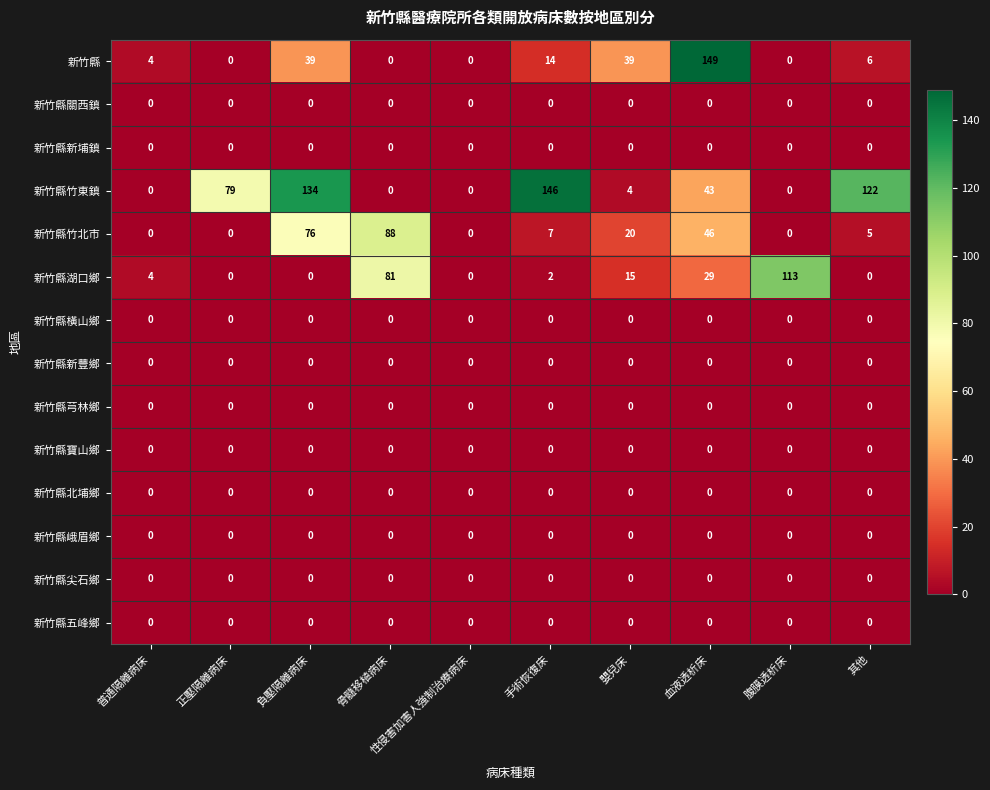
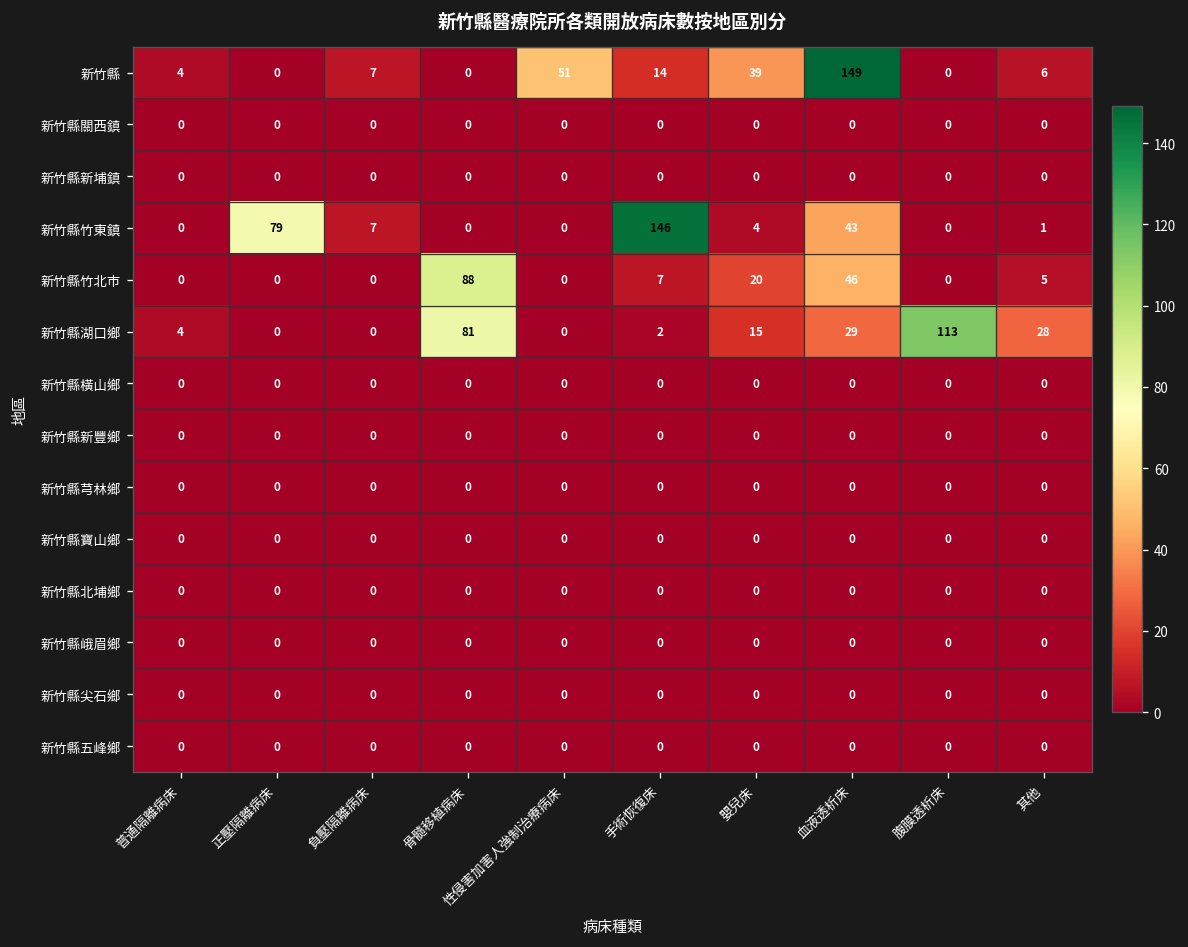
  {
    "新竹縣": {
      "普通隔離病床": 4,
      "正壓隔離病床": 0,
-     "負壓隔離病床": 39,
+     "負壓隔離病床": 7,
      "骨髓移植病床": 0,
-     "性侵害加害人強制治療病床": 0,
+     "性侵害加害人強制治療病床": 51,
      "手術恢復床": 14,
      "嬰兒床": 39,
      "血液透析床": 149,
      "腹膜透析床": 0,
      "其他": 6
    },
    "新竹縣關西鎮": {
      "普通隔離病床": 0,
      "正壓隔離病床": 0,
      "負壓隔離病床": 0,
      "骨髓移植病床": 0,
      "性侵害加害人強制治療病床": 0,
      "手術恢復床": 0,
      "嬰兒床": 0,
      "血液透析床": 0,
      "腹膜透析床": 0,
      "其他": 0
    },
    "新竹縣新埔鎮": {
      "普通隔離病床": 0,
      "正壓隔離病床": 0,
      "負壓隔離病床": 0,
      "骨髓移植病床": 0,
      "性侵害加害人強制治療病床": 0,
      "手術恢復床": 0,
      "嬰兒床": 0,
      "血液透析床": 0,
      "腹膜透析床": 0,
      "其他": 0
    },
    "新竹縣竹東鎮": {
      "普通隔離病床": 0,
      "正壓隔離病床": 79,
-     "負壓隔離病床": 134,
+     "負壓隔離病床": 7,
      "骨髓移植病床": 0,
      "性侵害加害人強制治療病床": 0,
      "手術恢復床": 146,
      "嬰兒床": 4,
      "血液透析床": 43,
      "腹膜透析床": 0,
-     "其他": 122
+     "其他": 1
    },
    "新竹縣竹北市": {
      "普通隔離病床": 0,
      "正壓隔離病床": 0,
-     "負壓隔離病床": 76,
+     "負壓隔離病床": 0,
      "骨髓移植病床": 88,
      "性侵害加害人強制治療病床": 0,
      "手術恢復床": 7,
      "嬰兒床": 20,
      "血液透析床": 46,
      "腹膜透析床": 0,
      "其他": 5
    },
    "新竹縣湖口鄉": {
      "普通隔離病床": 4,
      "正壓隔離病床": 0,
      "負壓隔離病床": 0,
      "骨髓移植病床": 81,
      "性侵害加害人強制治療病床": 0,
      "手術恢復床": 2,
      "嬰兒床": 15,
      "血液透析床": 29,
      "腹膜透析床": 113,
-     "其他": 0
+     "其他": 28
    },
    "新竹縣橫山鄉": {
      "普通隔離病床": 0,
      "正壓隔離病床": 0,
      "負壓隔離病床": 0,
      "骨髓移植病床": 0,
      "性侵害加害人強制治療病床": 0,
      "手術恢復床": 0,
      "嬰兒床": 0,
      "血液透析床": 0,
      "腹膜透析床": 0,
      "其他": 0
    },
    "新竹縣新豐鄉": {
      "普通隔離病床": 0,
      "正壓隔離病床": 0,
      "負壓隔離病床": 0,
      "骨髓移植病床": 0,
      "性侵害加害人強制治療病床": 0,
      "手術恢復床": 0,
      "嬰兒床": 0,
      "血液透析床": 0,
      "腹膜透析床": 0,
      "其他": 0
    },
    "新竹縣芎林鄉": {
      "普通隔離病床": 0,
      "正壓隔離病床": 0,
      "負壓隔離病床": 0,
      "骨髓移植病床": 0,
      "性侵害加害人強制治療病床": 0,
      "手術恢復床": 0,
      "嬰兒床": 0,
      "血液透析床": 0,
      "腹膜透析床": 0,
      "其他": 0
    },
    "新竹縣寶山鄉": {
      "普通隔離病床": 0,
      "正壓隔離病床": 0,
      "負壓隔離病床": 0,
      "骨髓移植病床": 0,
      "性侵害加害人強制治療病床": 0,
      "手術恢復床": 0,
      "嬰兒床": 0,
      "血液透析床": 0,
      "腹膜透析床": 0,
      "其他": 0
    },
    "新竹縣北埔鄉": {
      "普通隔離病床": 0,
      "正壓隔離病床": 0,
      "負壓隔離病床": 0,
      "骨髓移植病床": 0,
      "性侵害加害人強制治療病床": 0,
      "手術恢復床": 0,
      "嬰兒床": 0,
      "血液透析床": 0,
      "腹膜透析床": 0,
      "其他": 0
    },
    "新竹縣峨眉鄉": {
      "普通隔離病床": 0,
      "正壓隔離病床": 0,
      "負壓隔離病床": 0,
      "骨髓移植病床": 0,
      "性侵害加害人強制治療病床": 0,
      "手術恢復床": 0,
      "嬰兒床": 0,
      "血液透析床": 0,
      "腹膜透析床": 0,
      "其他": 0
    },
    "新竹縣尖石鄉": {
      "普通隔離病床": 0,
      "正壓隔離病床": 0,
      "負壓隔離病床": 0,
      "骨髓移植病床": 0,
      "性侵害加害人強制治療病床": 0,
      "手術恢復床": 0,
      "嬰兒床": 0,
      "血液透析床": 0,
      "腹膜透析床": 0,
      "其他": 0
    },
    "新竹縣五峰鄉": {
      "普通隔離病床": 0,
      "正壓隔離病床": 0,
      "負壓隔離病床": 0,
      "骨髓移植病床": 0,
      "性侵害加害人強制治療病床": 0,
      "手術恢復床": 0,
      "嬰兒床": 0,
      "血液透析床": 0,
      "腹膜透析床": 0,
      "其他": 0
    }
  }
